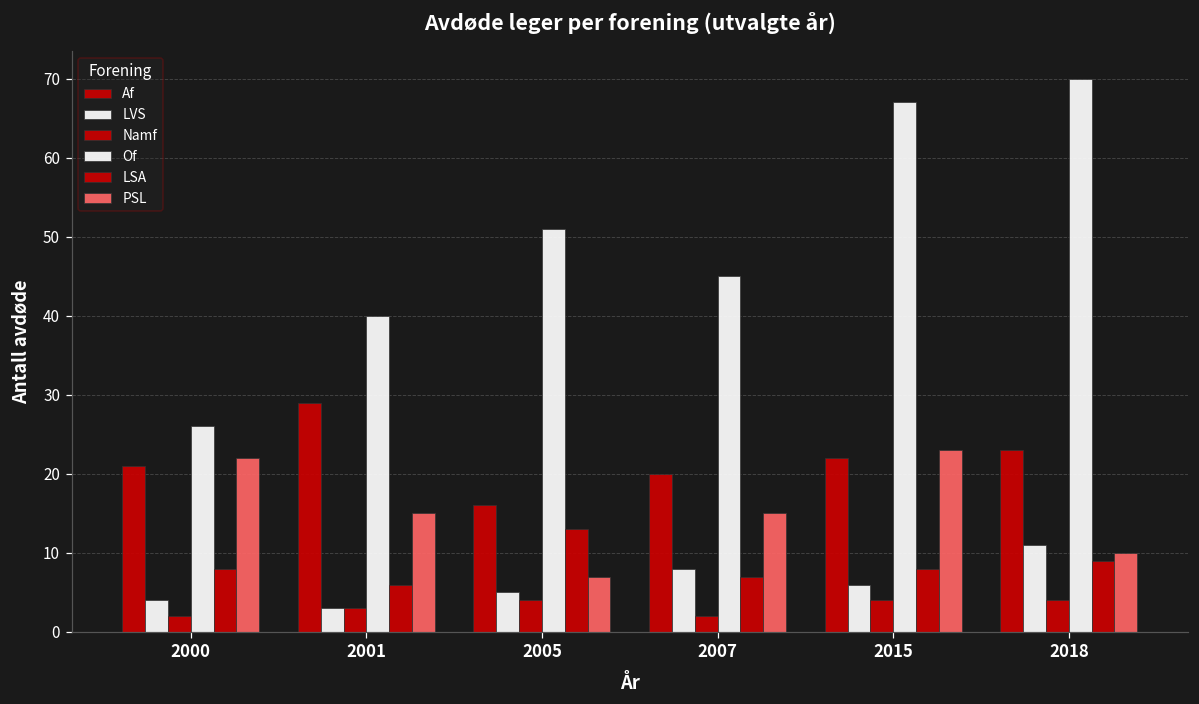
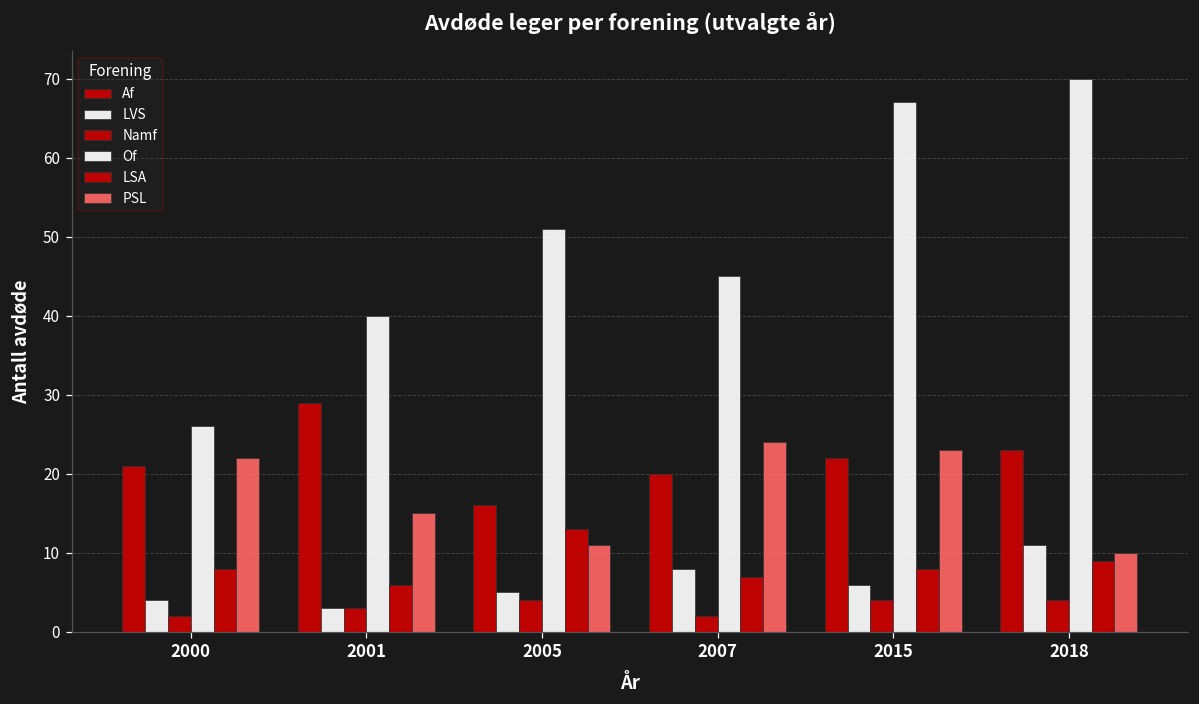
  {
    "PSL": {
      "2000": 22,
      "2001": 15,
-     "2005": 7,
-     "2007": 15,
+     "2005": 11,
+     "2007": 24,
      "2015": 23,
      "2018": 10
    }
  }
